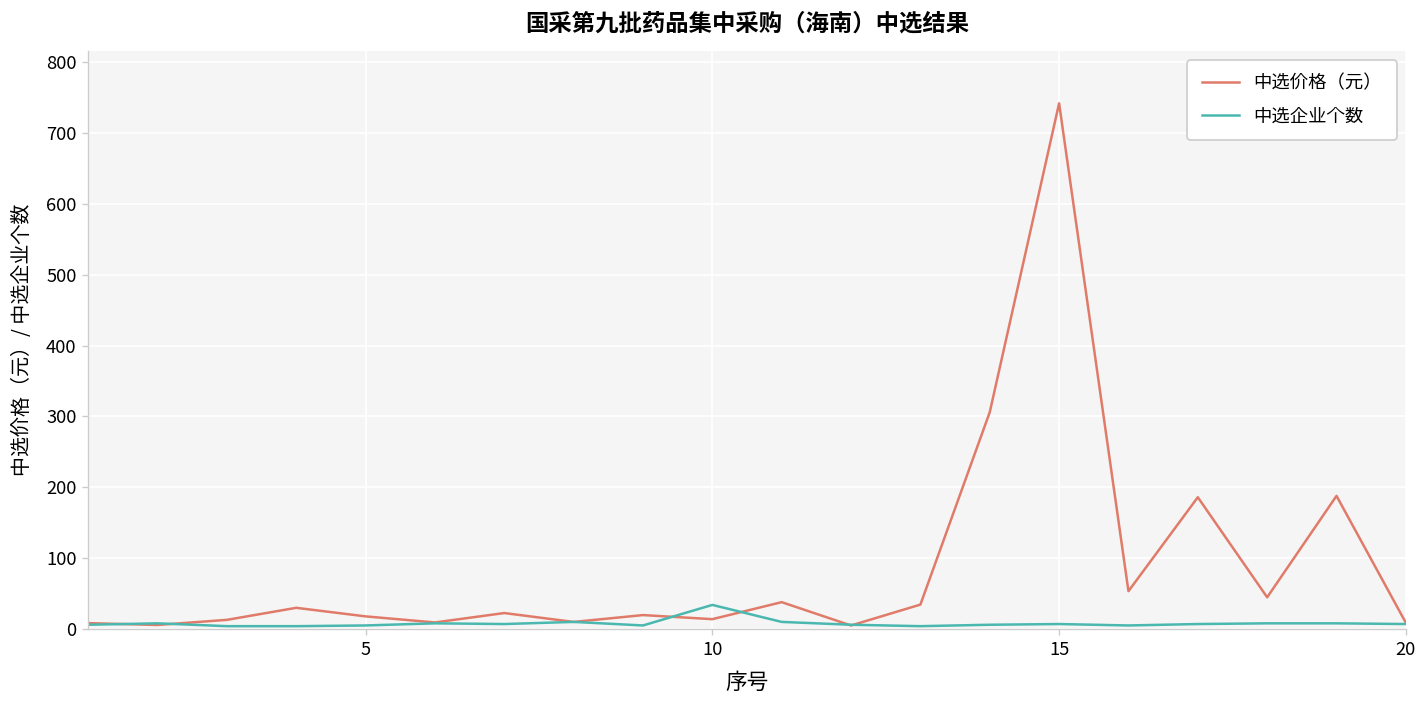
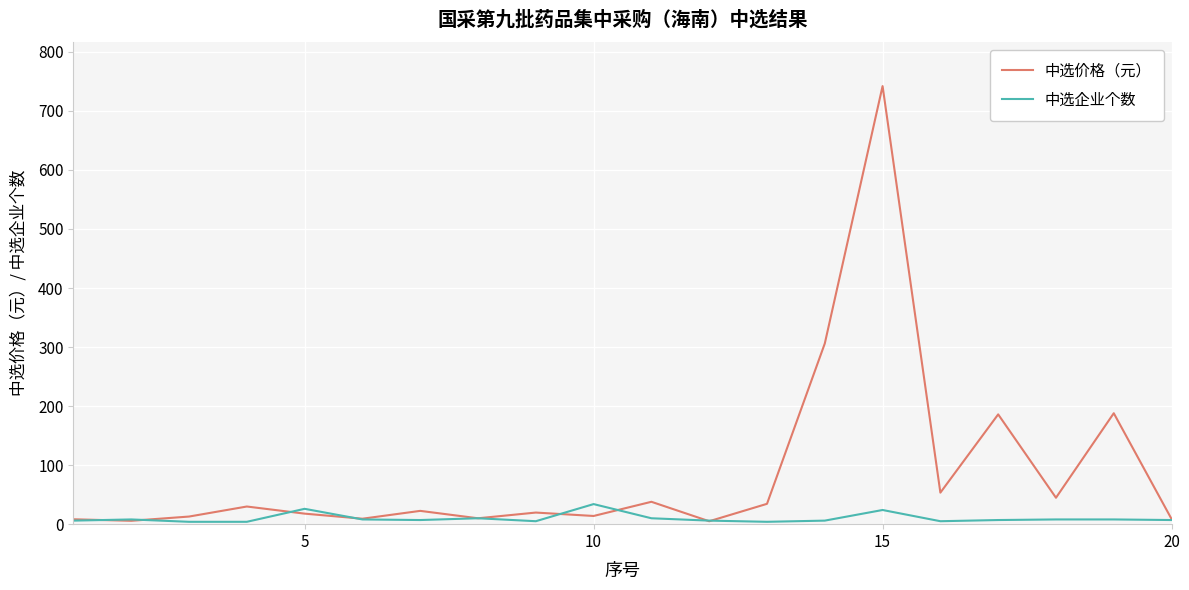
  {
    "中选价格（元）": {
      "5": 20,
      "10": 10,
      "15": 740
    },
    "中选企业个数": {
-     "5": 10,
+     "5": 30,
      "10": 30,
-     "15": 10
+     "15": 20
    }
  }
